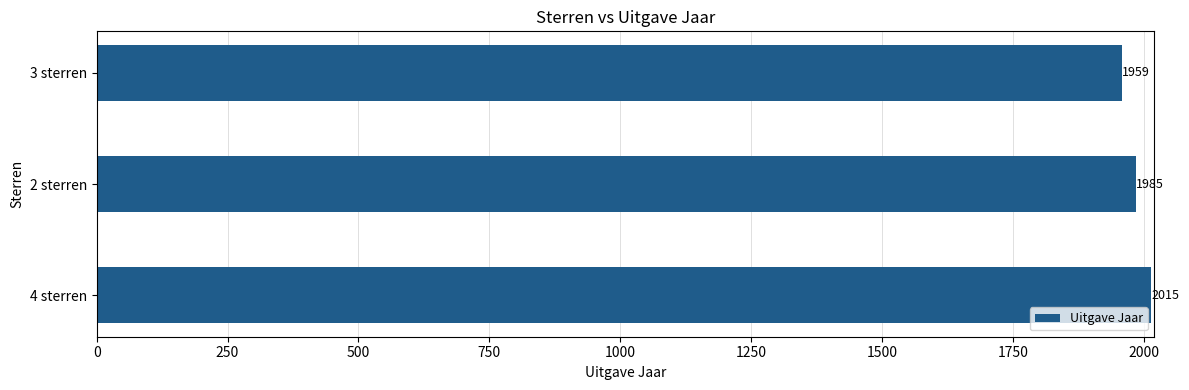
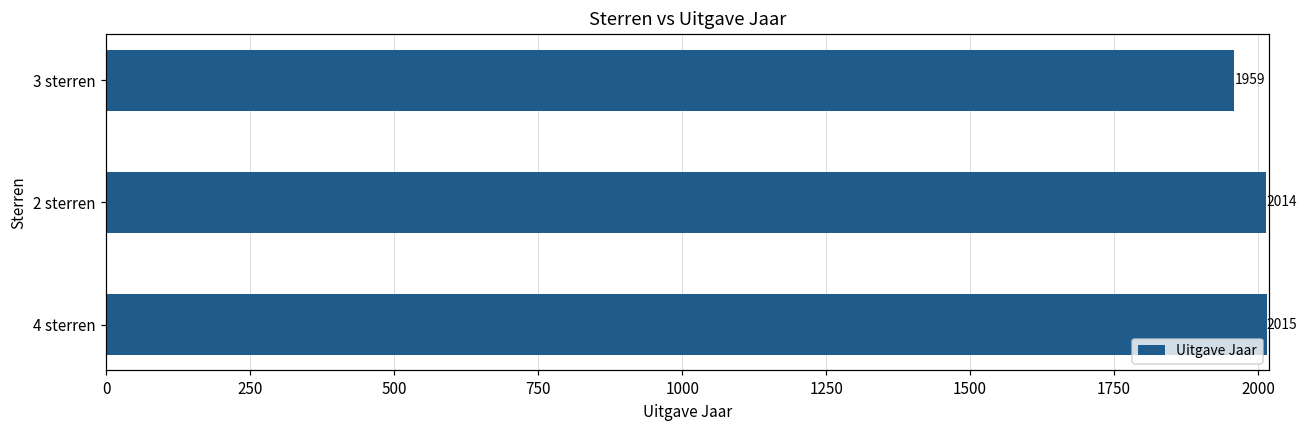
  {
    "3 sterren": 1959,
-   "2 sterren": 1985,
+   "2 sterren": 2014,
    "4 sterren": 2015
  }
